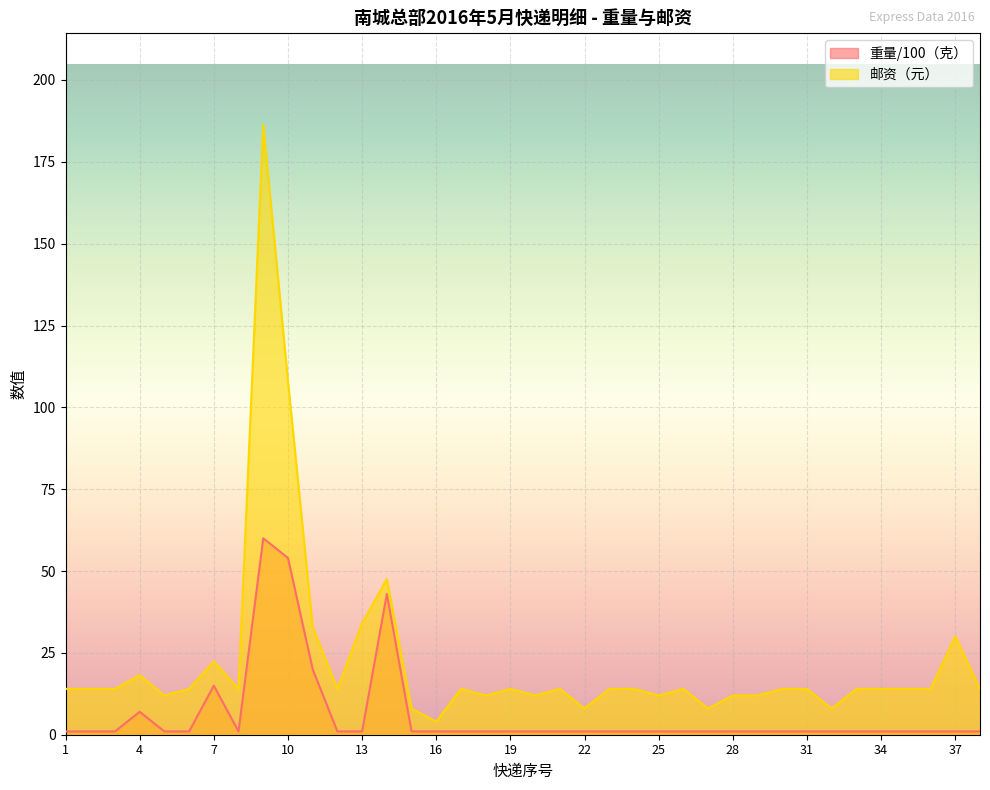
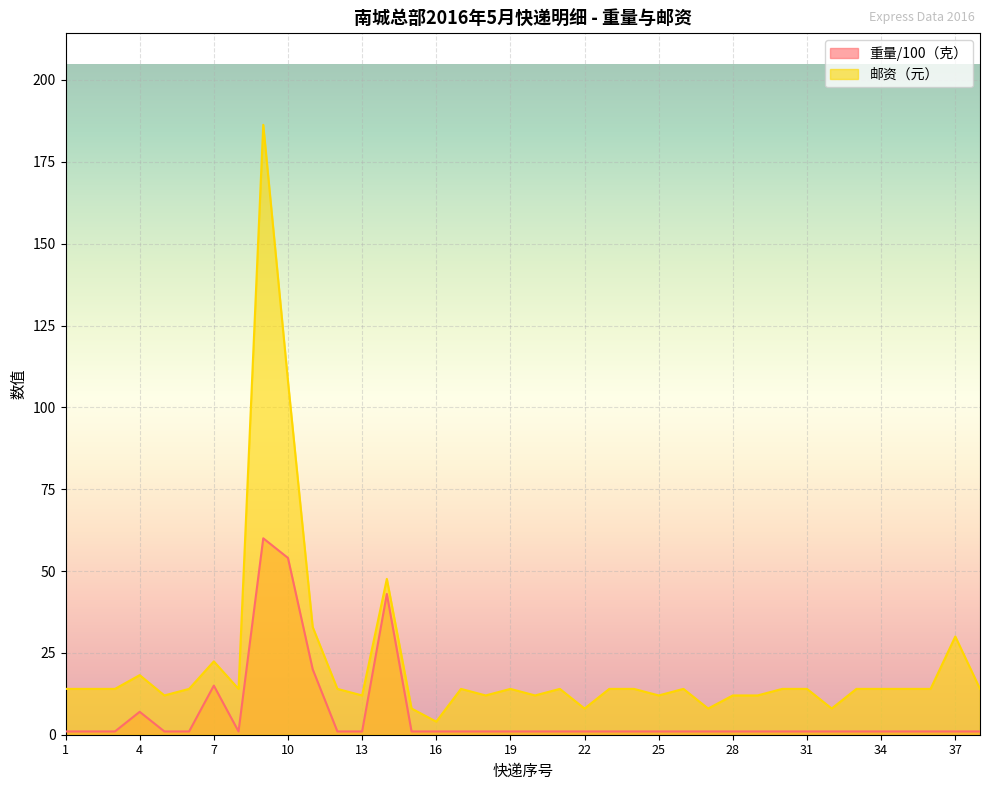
  {
    "重量/100（克）": {
      "1": 1,
      "4": 7,
      "7": 15,
      "10": 54,
      "13": 1,
      "16": 1,
      "19": 1,
      "22": 1,
      "25": 1,
      "28": 1,
      "31": 1,
      "34": 1,
      "37": 1
    },
    "邮资（元）": {
      "1": 14,
      "4": 18,
      "7": 22,
      "10": 108,
-     "13": 34,
+     "13": 12,
      "16": 4,
      "19": 14,
      "22": 8,
      "25": 12,
      "28": 12,
      "31": 14,
      "34": 14,
      "37": 30
    }
  }
